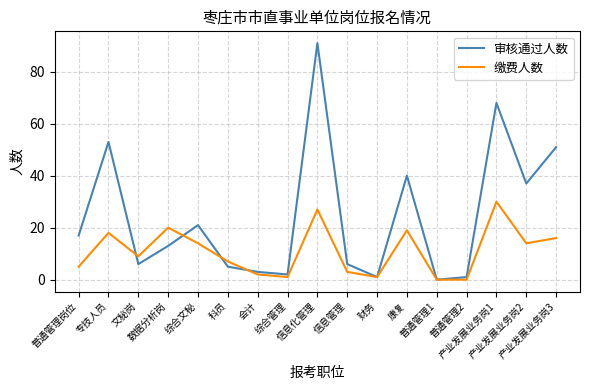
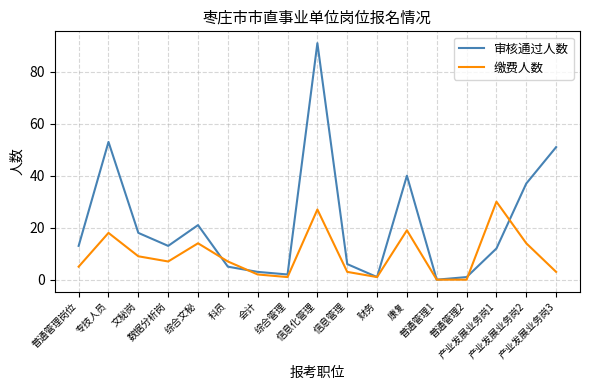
  {
    "审核通过人数": {
-     "普通管理岗位": 17,
+     "普通管理岗位": 13,
      "专技人员": 53,
-     "文秘岗": 6,
+     "文秘岗": 18,
      "数据分析岗": 13,
      "综合文秘": 21,
      "科员": 5,
      "会计": 3,
      "综合管理": 2,
      "信息化管理": 91,
      "信息管理": 6,
      "康复": 40,
      "普通管理2": 1,
-     "产业发展业务岗1": 68,
+     "产业发展业务岗1": 12,
      "产业发展业务岗2": 37,
      "产业发展业务岗3": 51
    },
    "缴费人数": {
      "普通管理岗位": 5,
      "专技人员": 18,
      "文秘岗": 9,
-     "数据分析岗": 20,
+     "数据分析岗": 7,
      "综合文秘": 14,
      "科员": 7,
      "会计": 2,
      "综合管理": 1,
      "信息化管理": 27,
      "信息管理": 3,
      "康复": 19,
      "普通管理2": 0,
      "产业发展业务岗1": 30,
      "产业发展业务岗2": 14,
-     "产业发展业务岗3": 16
+     "产业发展业务岗3": 3
    }
  }
